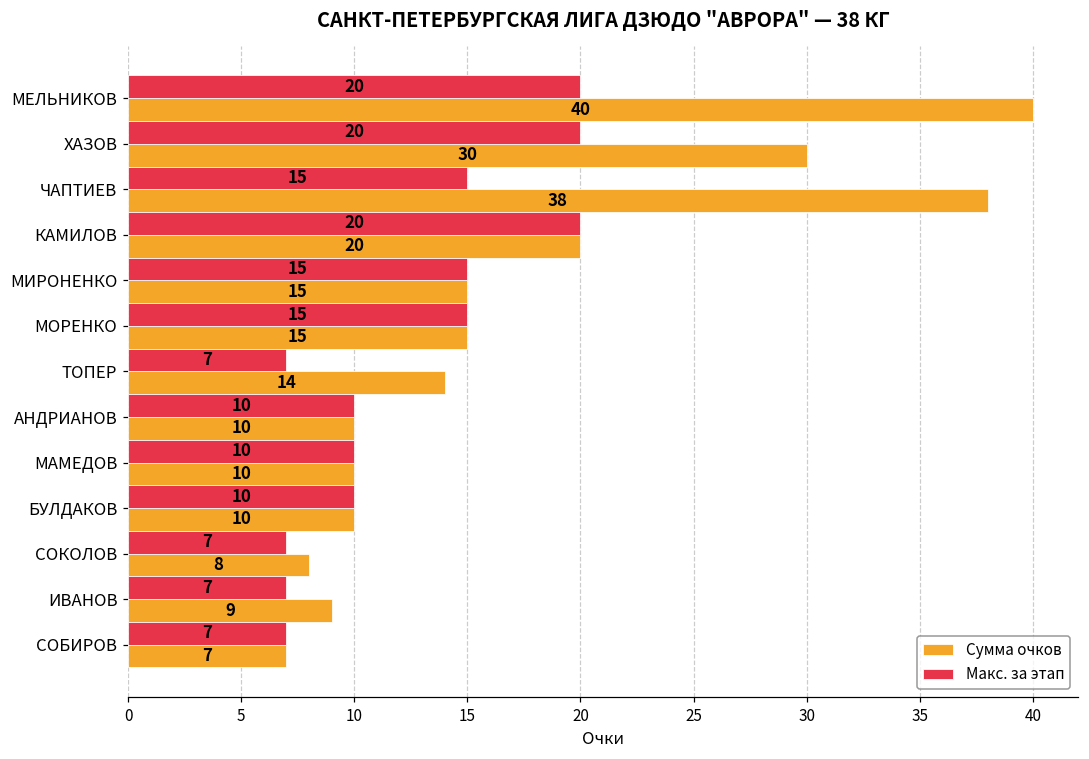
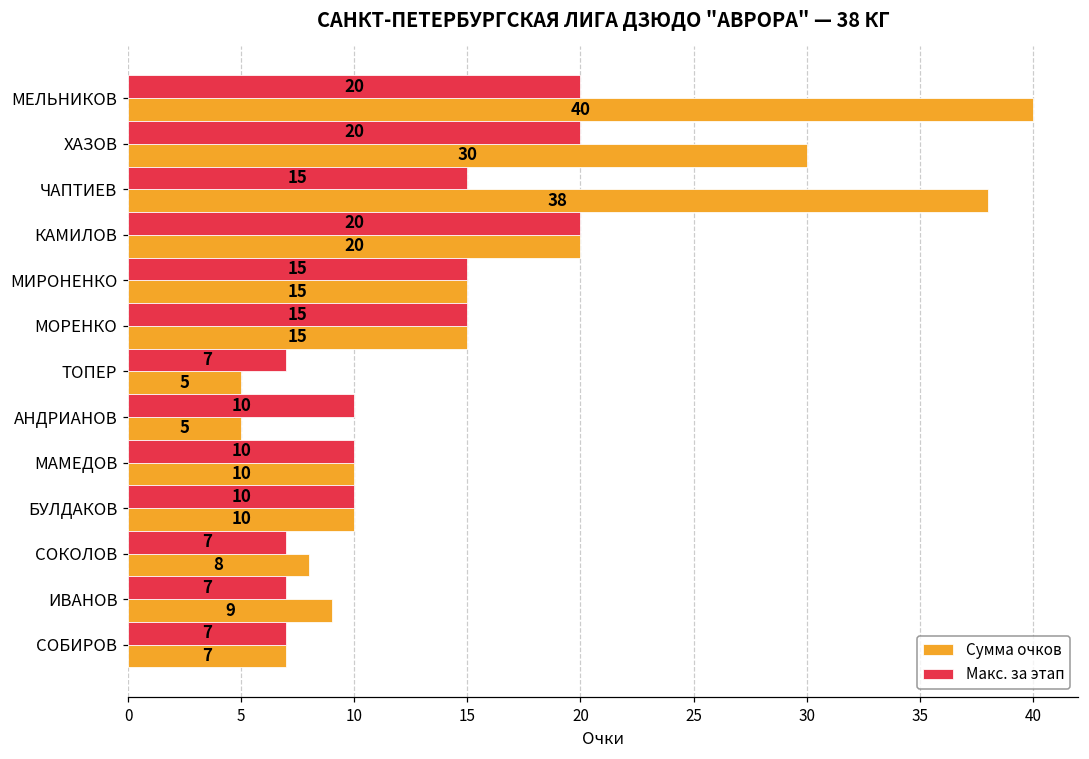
  {
    "Сумма очков": {
      "МЕЛЬНИКОВ": 40,
      "ХАЗОВ": 30,
      "ЧАПТИЕВ": 38,
      "КАМИЛОВ": 20,
      "МИРОНЕНКО": 15,
      "МОРЕНКО": 15,
-     "ТОПЕР": 14,
-     "АНДРИАНОВ": 10,
+     "ТОПЕР": 5,
+     "АНДРИАНОВ": 5,
      "МАМЕДОВ": 10,
      "БУЛДАКОВ": 10,
      "СОКОЛОВ": 8,
      "ИВАНОВ": 9,
      "СОБИРОВ": 7
    },
    "Макс. за этап": {
      "МЕЛЬНИКОВ": 20,
      "ХАЗОВ": 20,
      "ЧАПТИЕВ": 15,
      "КАМИЛОВ": 20,
      "МИРОНЕНКО": 15,
      "МОРЕНКО": 15,
      "ТОПЕР": 7,
      "АНДРИАНОВ": 10,
      "МАМЕДОВ": 10,
      "БУЛДАКОВ": 10,
      "СОКОЛОВ": 7,
      "ИВАНОВ": 7,
      "СОБИРОВ": 7
    }
  }
